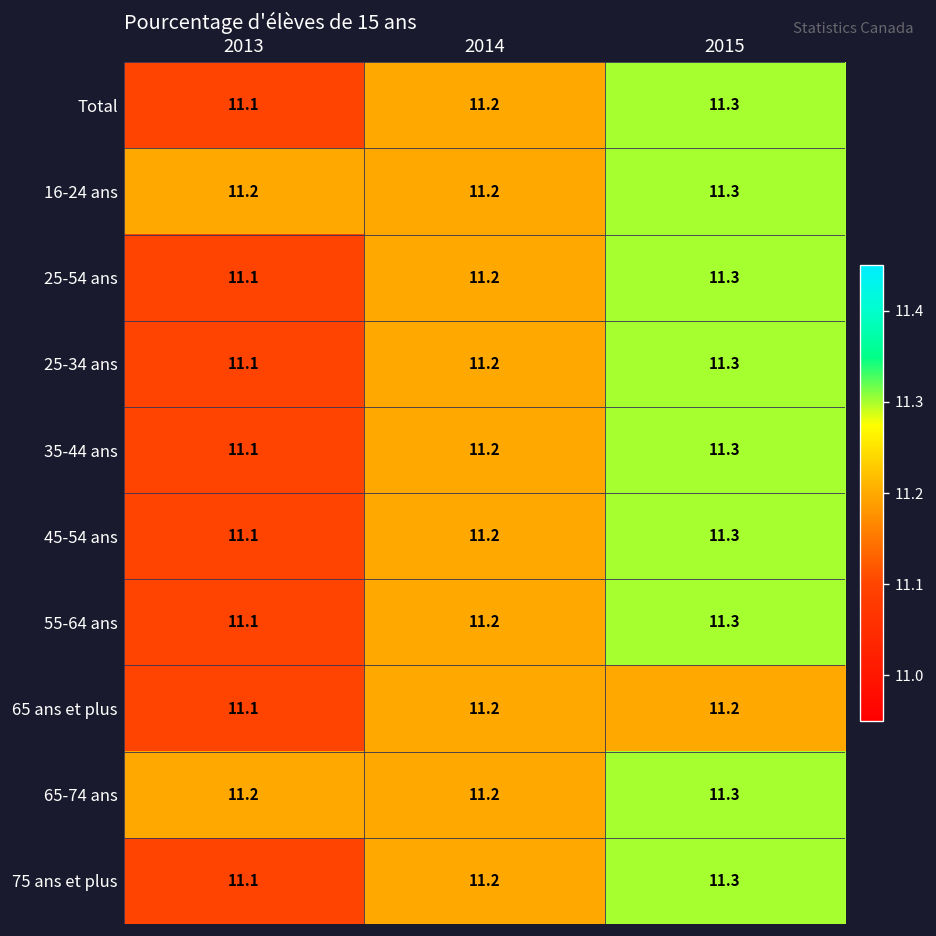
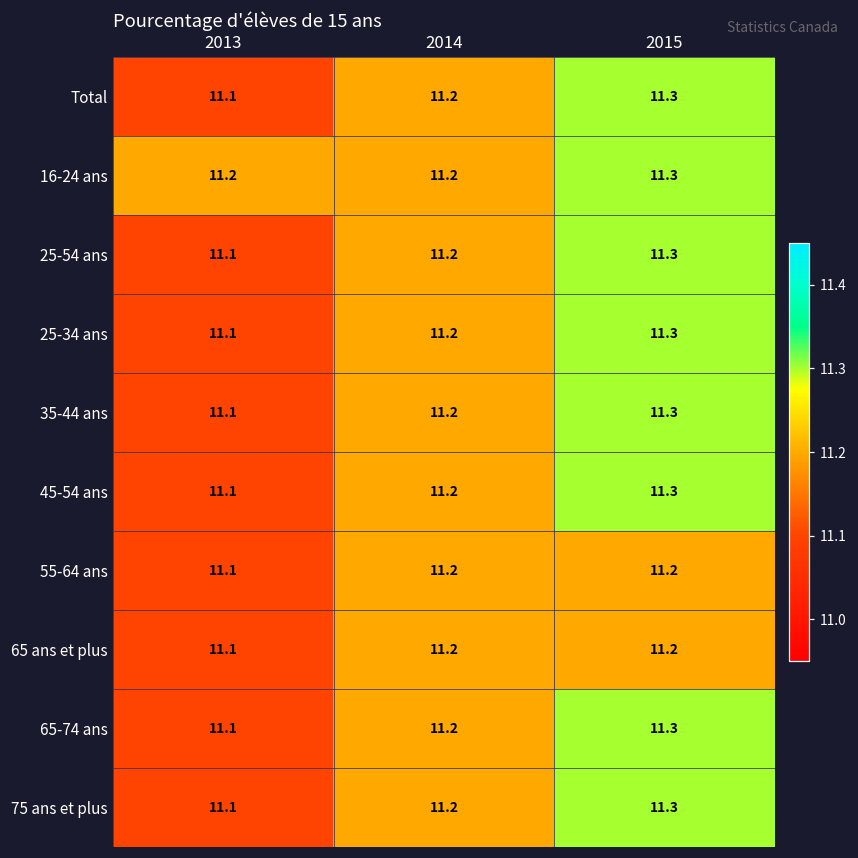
  {
    "Total": {
      "2013": 11.1,
      "2014": 11.2,
      "2015": 11.3
    },
    "16-24 ans": {
      "2013": 11.2,
      "2014": 11.2,
      "2015": 11.3
    },
    "25-54 ans": {
      "2013": 11.1,
      "2014": 11.2,
      "2015": 11.3
    },
    "25-34 ans": {
      "2013": 11.1,
      "2014": 11.2,
      "2015": 11.3
    },
    "35-44 ans": {
      "2013": 11.1,
      "2014": 11.2,
      "2015": 11.3
    },
    "45-54 ans": {
      "2013": 11.1,
      "2014": 11.2,
      "2015": 11.3
    },
    "55-64 ans": {
      "2013": 11.1,
      "2014": 11.2,
-     "2015": 11.3
+     "2015": 11.2
    },
    "65 ans et plus": {
      "2013": 11.1,
      "2014": 11.2,
      "2015": 11.2
    },
    "65-74 ans": {
-     "2013": 11.2,
+     "2013": 11.1,
      "2014": 11.2,
      "2015": 11.3
    },
    "75 ans et plus": {
      "2013": 11.1,
      "2014": 11.2,
      "2015": 11.3
    }
  }
